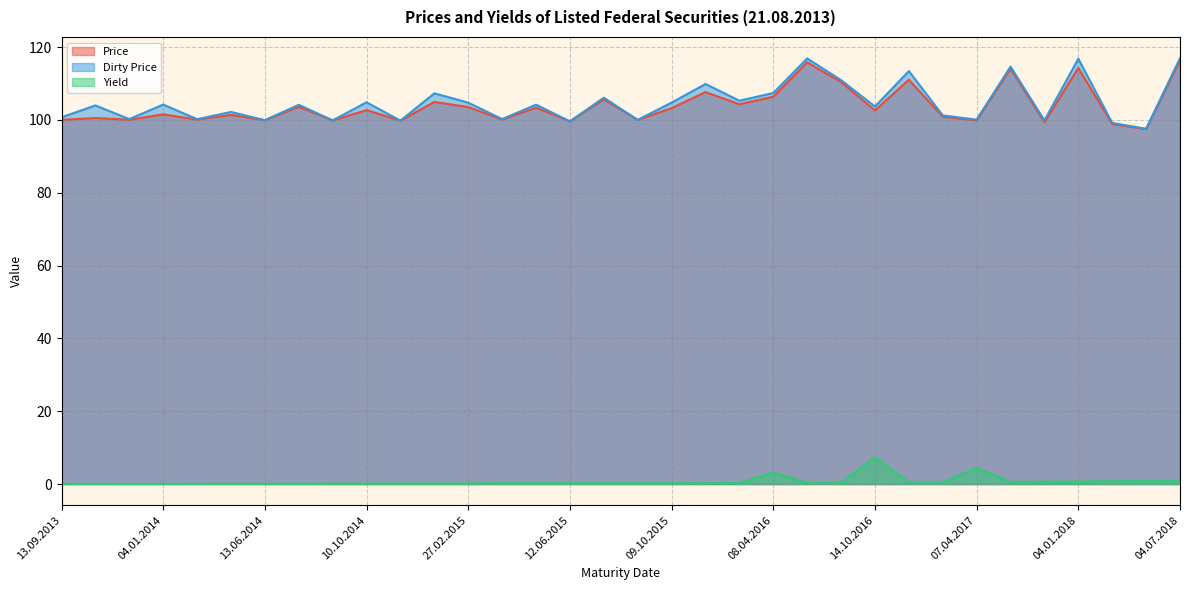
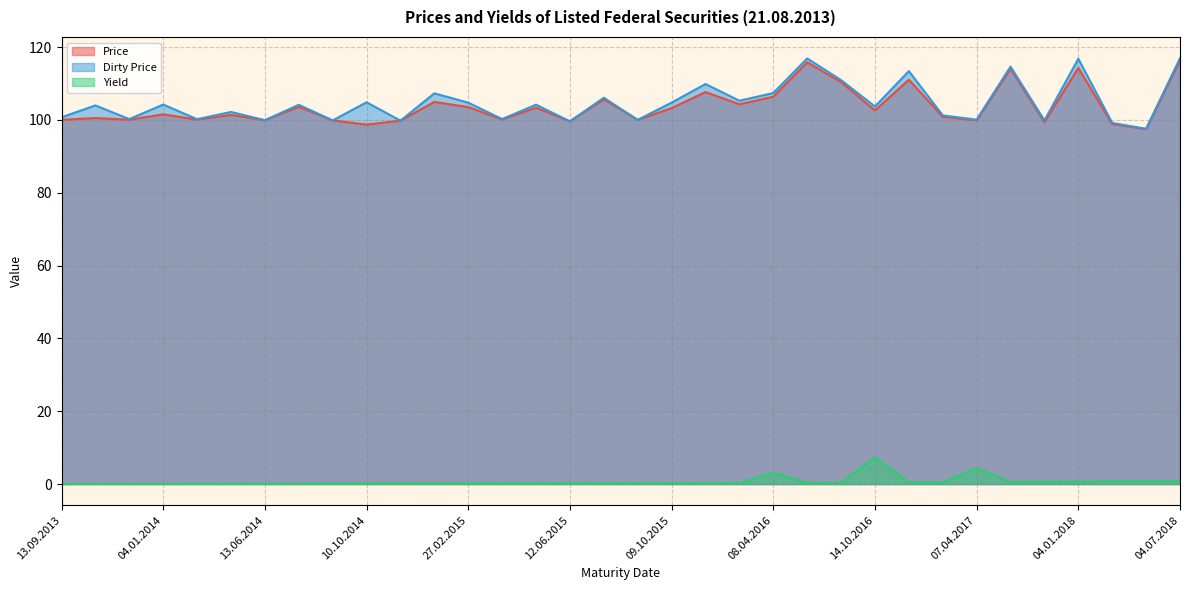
  {
    "Price": {
      "13.09.2013": 100,
      "04.01.2014": 102,
-     "10.10.2014": 103,
+     "10.10.2014": 99,
      "27.02.2015": 104,
      "09.10.2015": 103,
      "08.04.2016": 106,
      "14.10.2016": 103,
      "04.01.2018": 114
    },
    "Dirty Price": {
      "13.09.2013": 101,
      "04.01.2014": 104,
      "10.10.2014": 105,
      "27.02.2015": 105,
      "09.10.2015": 105,
      "08.04.2016": 107,
      "14.10.2016": 104,
      "04.01.2018": 117
    },
    "Yield": {
      "13.09.2013": 0,
      "04.01.2014": 0,
      "13.06.2014": 0,
      "10.10.2014": 0,
      "27.02.2015": 0,
      "12.06.2015": 0,
      "09.10.2015": 0,
      "08.04.2016": 3,
      "14.10.2016": 7,
      "07.04.2017": 4,
      "04.01.2018": 1,
      "04.07.2018": 1
    }
  }
